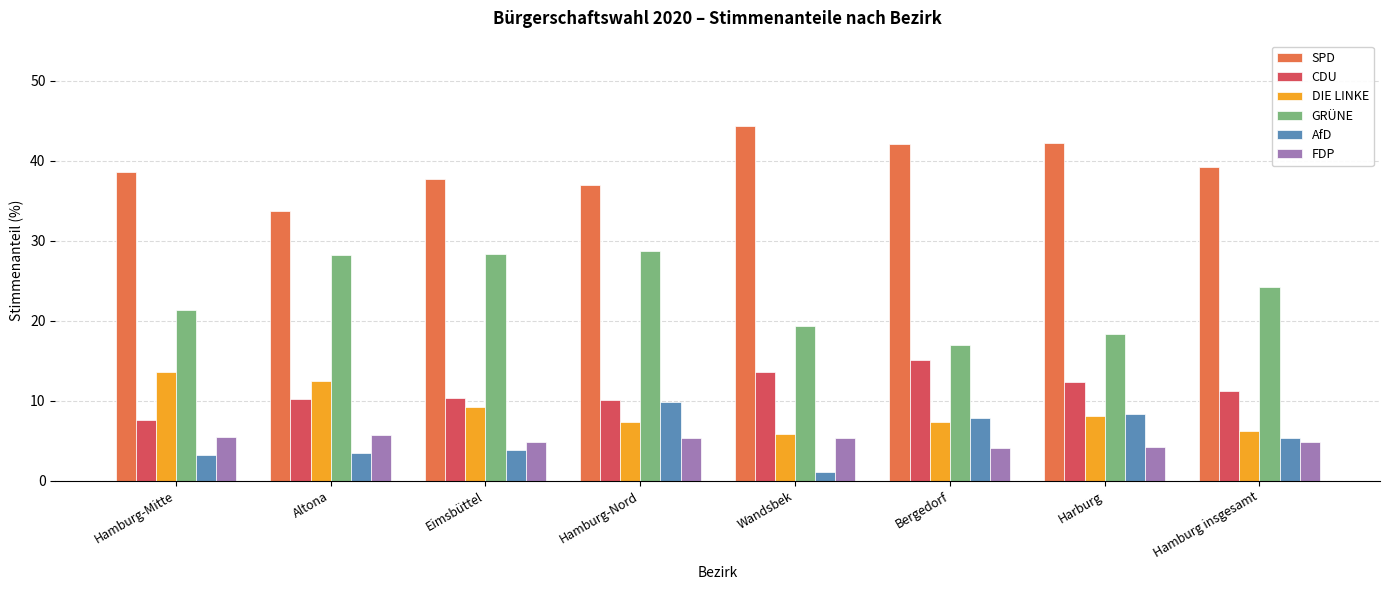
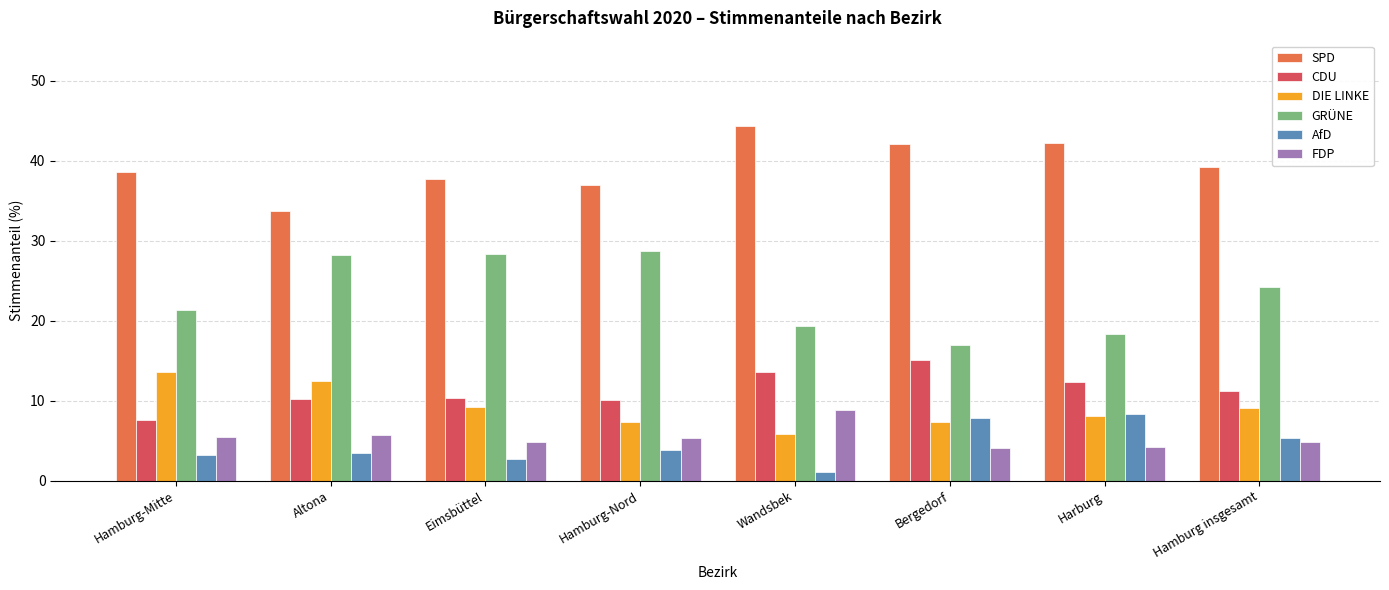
  {
    "DIE LINKE": {
      "Hamburg-Mitte": 14,
      "Altona": 13,
      "Eimsbüttel": 9,
      "Hamburg-Nord": 7,
      "Wandsbek": 6,
      "Bergedorf": 7,
      "Harburg": 8,
-     "Hamburg insgesamt": 6
+     "Hamburg insgesamt": 9
    },
    "GRÜNE": {
      "Hamburg-Mitte": 21,
      "Altona": 28,
      "Eimsbüttel": 28,
      "Hamburg-Nord": 29,
      "Wandsbek": 19,
      "Bergedorf": 17,
      "Harburg": 18,
      "Hamburg insgesamt": 24
    },
    "AfD": {
      "Hamburg-Mitte": 3,
      "Altona": 4,
-     "Eimsbüttel": 4,
-     "Hamburg-Nord": 10,
+     "Eimsbüttel": 3,
+     "Hamburg-Nord": 4,
      "Wandsbek": 1,
      "Bergedorf": 8,
      "Harburg": 8,
      "Hamburg insgesamt": 5
    },
    "FDP": {
      "Hamburg-Mitte": 6,
      "Altona": 6,
      "Eimsbüttel": 5,
      "Hamburg-Nord": 5,
-     "Wandsbek": 5,
+     "Wandsbek": 9,
      "Bergedorf": 4,
      "Harburg": 4,
      "Hamburg insgesamt": 5
    }
  }
